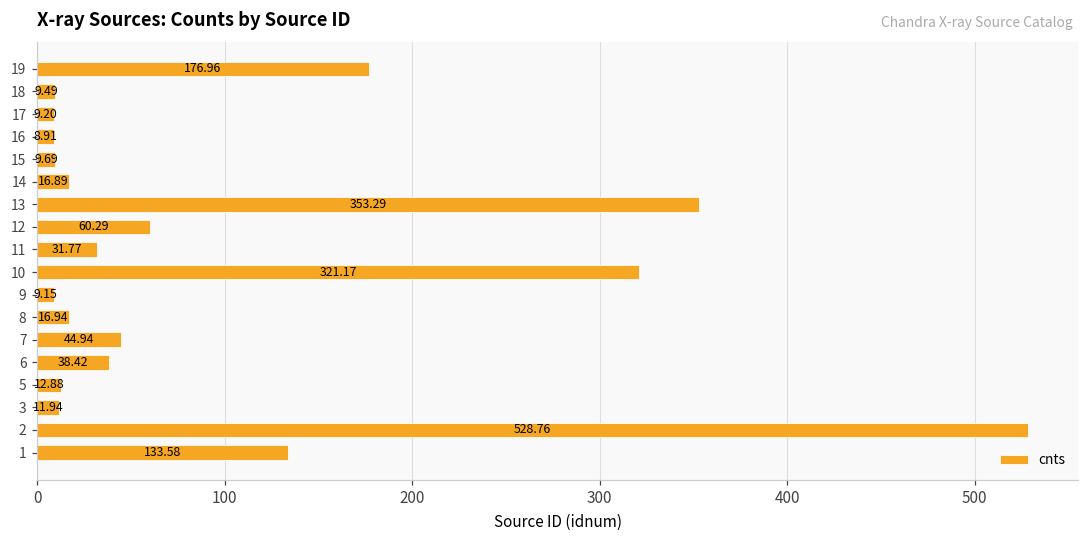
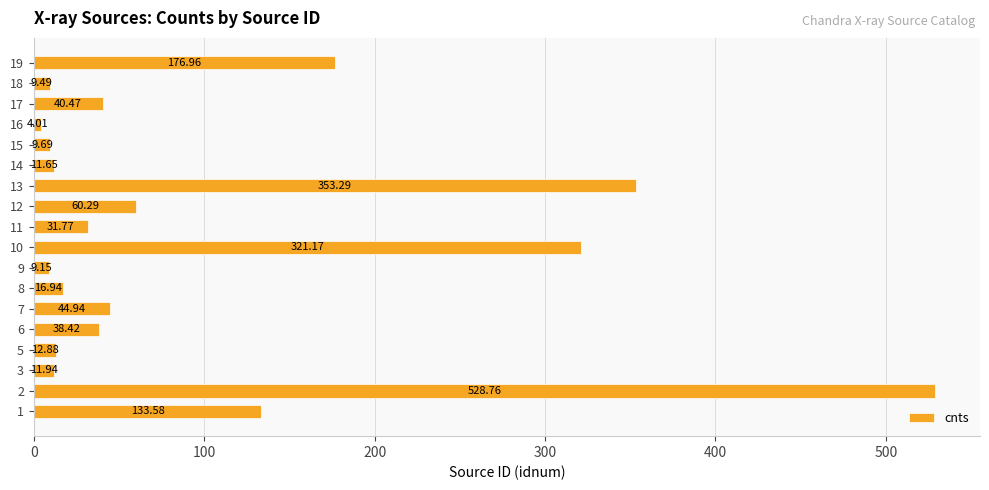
  {
    "19": 176.96,
    "18": 9.49,
-   "17": 9.20,
-   "16": 8.91,
+   "17": 40.47,
+   "16": 4.01,
    "15": 9.69,
-   "14": 16.89,
+   "14": 11.65,
    "13": 353.29,
    "12": 60.29,
    "11": 31.77,
    "10": 321.17,
    "9": 9.15,
    "8": 16.94,
    "7": 44.94,
    "6": 38.42,
    "5": 12.88,
    "3": 11.94,
    "2": 528.76,
    "1": 133.58
  }
